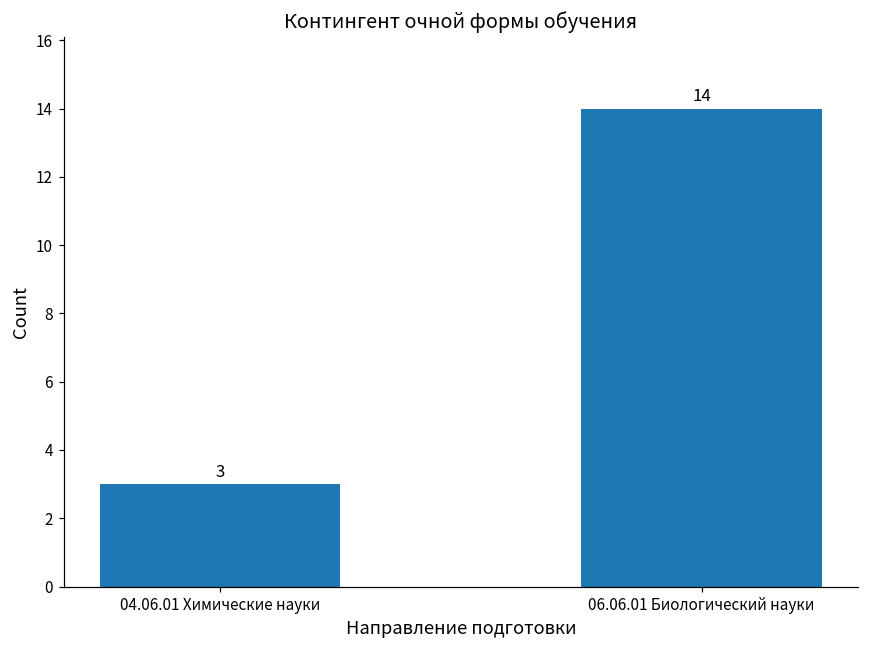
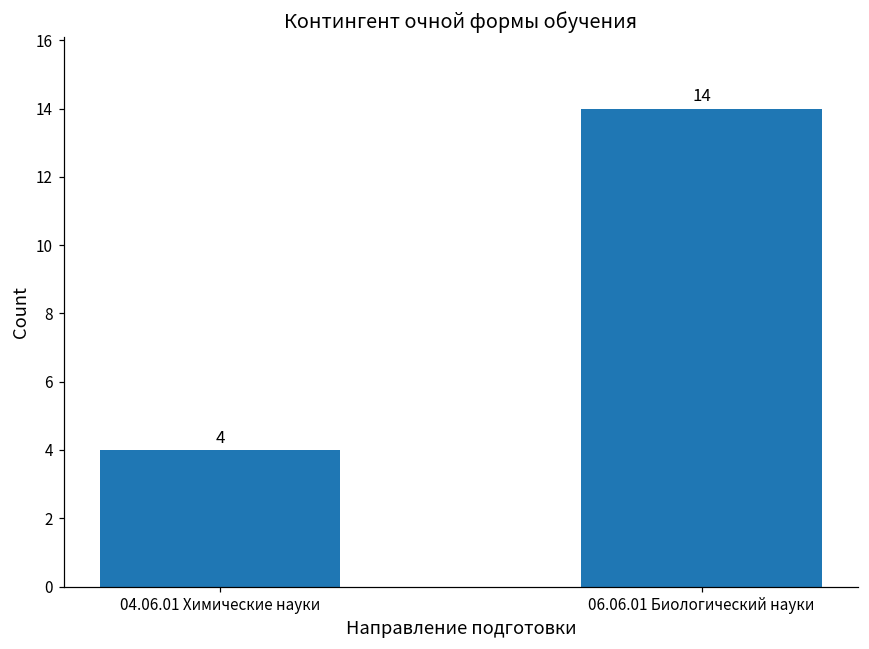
  {
-   "04.06.01 Химические науки": 3,
+   "04.06.01 Химические науки": 4,
    "06.06.01 Биологический науки": 14
  }
